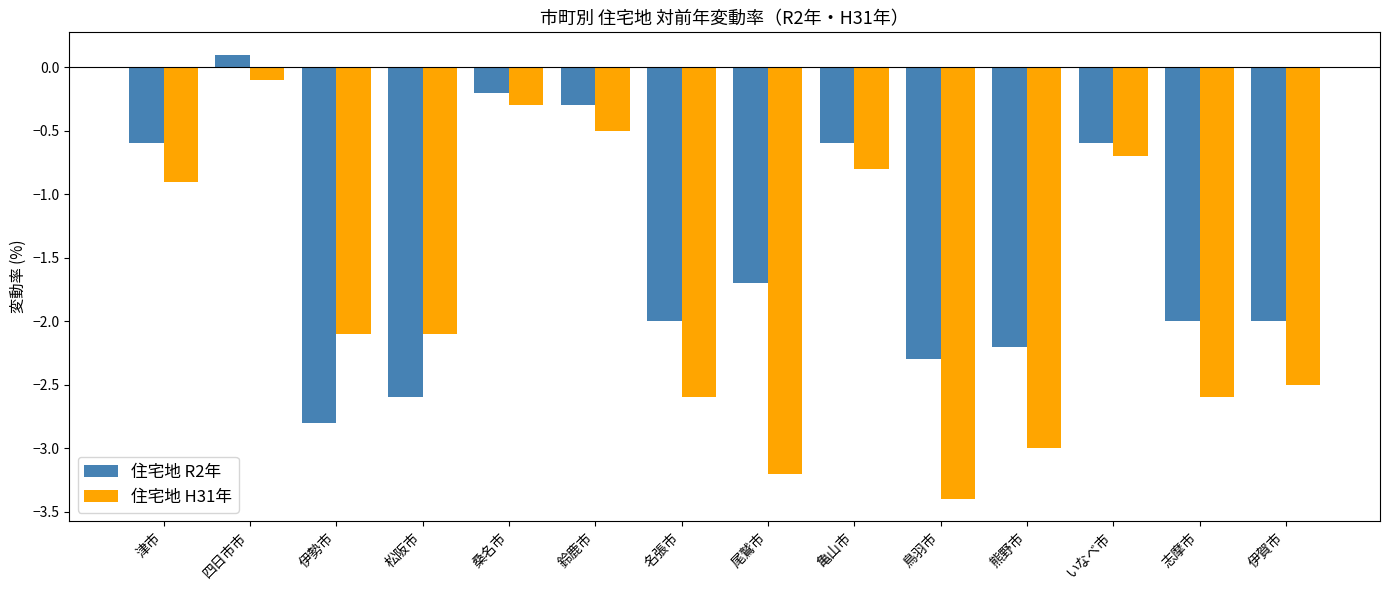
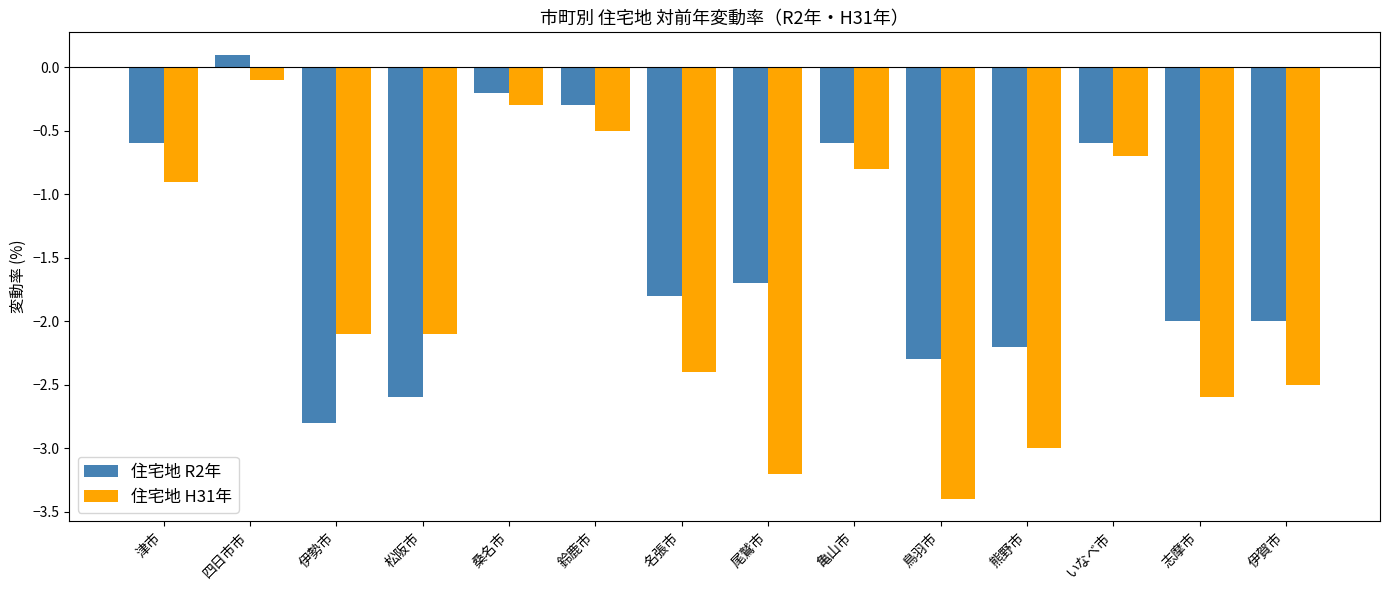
  {
    "住宅地 R2年": {
      "津市": -0.6,
      "四日市市": 0.1,
      "伊勢市": -2.8,
      "松阪市": -2.6,
      "桑名市": -0.2,
      "鈴鹿市": -0.3,
-     "名張市": -2.0,
+     "名張市": -1.8,
      "尾鷲市": -1.7,
      "亀山市": -0.6,
      "鳥羽市": -2.3,
      "熊野市": -2.2,
      "いなべ市": -0.6,
      "志摩市": -2.0,
      "伊賀市": -2.0
    },
    "住宅地 H31年": {
      "津市": -0.9,
      "四日市市": -0.1,
      "伊勢市": -2.1,
      "松阪市": -2.1,
      "桑名市": -0.3,
      "鈴鹿市": -0.5,
-     "名張市": -2.6,
+     "名張市": -2.4,
      "尾鷲市": -3.2,
      "亀山市": -0.8,
      "鳥羽市": -3.4,
      "熊野市": -3.0,
      "いなべ市": -0.7,
      "志摩市": -2.6,
      "伊賀市": -2.5
    }
  }
